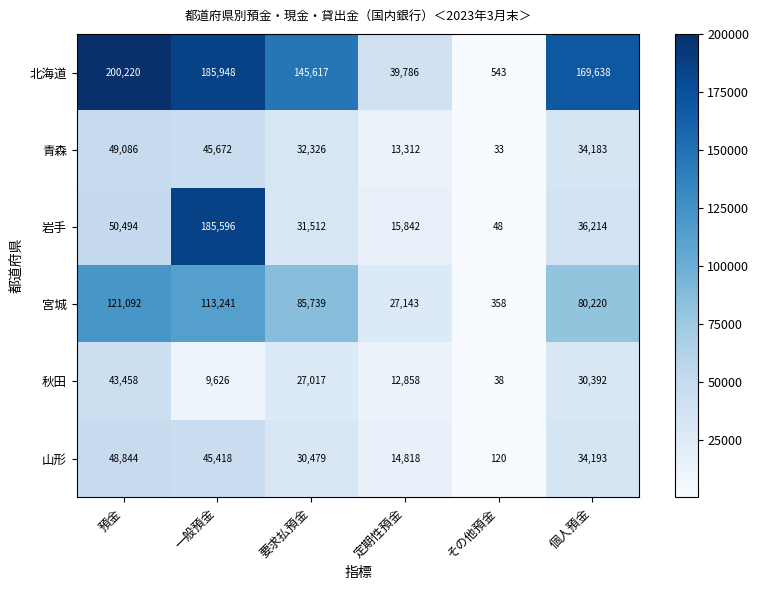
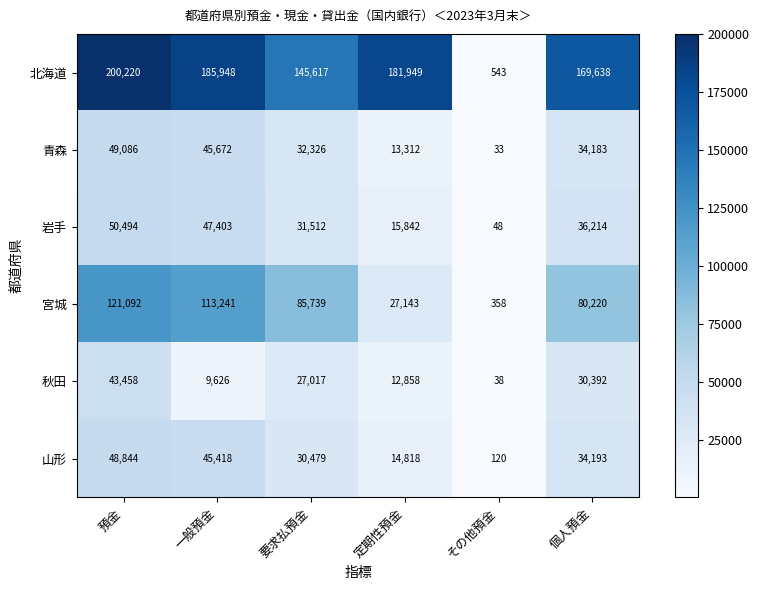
  {
    "北海道": {
      "預金": "200,220",
      "一般預金": "185,948",
      "要求払預金": "145,617",
-     "定期性預金": "39,786",
+     "定期性預金": "181,949",
      "その他預金": "543",
      "個人預金": "169,638"
    },
    "青森": {
      "預金": "49,086",
      "一般預金": "45,672",
      "要求払預金": "32,326",
      "定期性預金": "13,312",
      "その他預金": "33",
      "個人預金": "34,183"
    },
    "岩手": {
      "預金": "50,494",
-     "一般預金": "185,596",
+     "一般預金": "47,403",
      "要求払預金": "31,512",
      "定期性預金": "15,842",
      "その他預金": "48",
      "個人預金": "36,214"
    },
    "宮城": {
      "預金": "121,092",
      "一般預金": "113,241",
      "要求払預金": "85,739",
      "定期性預金": "27,143",
      "その他預金": "358",
      "個人預金": "80,220"
    },
    "秋田": {
      "預金": "43,458",
      "一般預金": "9,626",
      "要求払預金": "27,017",
      "定期性預金": "12,858",
      "その他預金": "38",
      "個人預金": "30,392"
    },
    "山形": {
      "預金": "48,844",
      "一般預金": "45,418",
      "要求払預金": "30,479",
      "定期性預金": "14,818",
      "その他預金": "120",
      "個人預金": "34,193"
    }
  }
